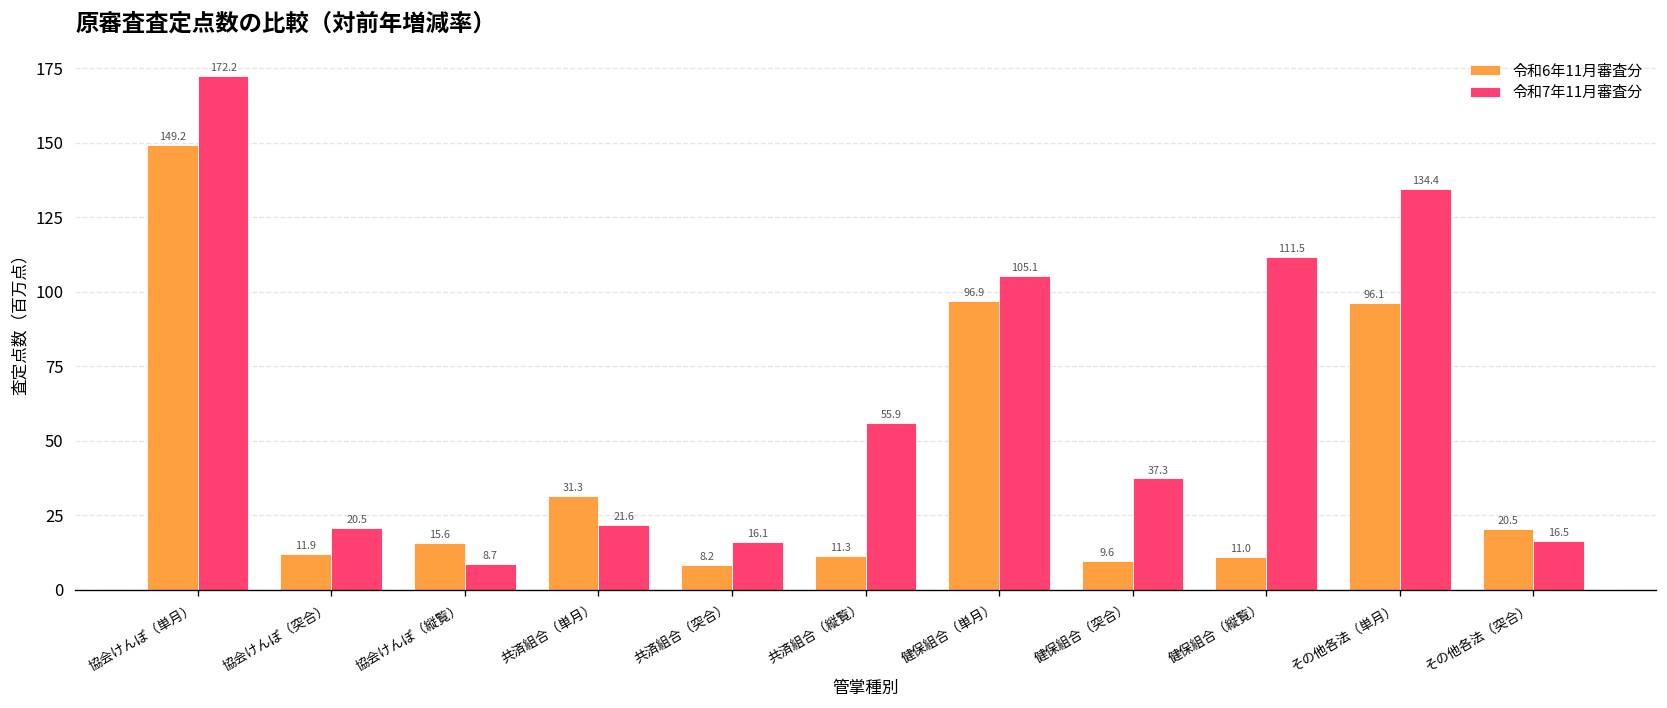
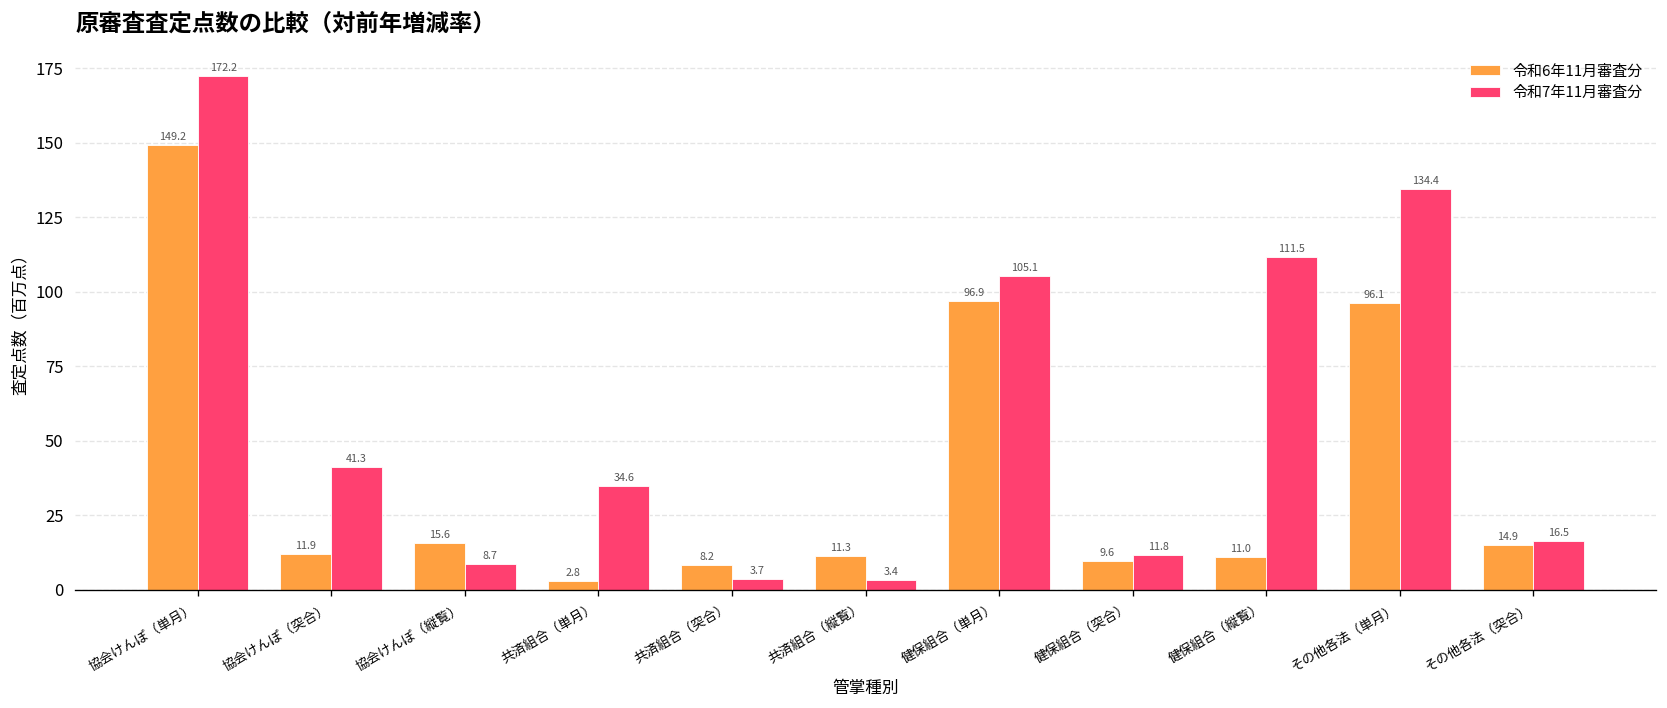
  {
    "令和6年11月審査分": {
      "協会けんぽ（単月）": 149.2,
      "協会けんぽ（突合）": 11.9,
      "協会けんぽ（縦覧）": 15.6,
-     "共済組合（単月）": 31.3,
+     "共済組合（単月）": 2.8,
      "共済組合（突合）": 8.2,
      "共済組合（縦覧）": 11.3,
      "健保組合（単月）": 96.9,
      "健保組合（突合）": 9.6,
      "健保組合（縦覧）": 11.0,
      "その他各法（単月）": 96.1,
-     "その他各法（突合）": 20.5
+     "その他各法（突合）": 14.9
    },
    "令和7年11月審査分": {
      "協会けんぽ（単月）": 172.2,
-     "協会けんぽ（突合）": 20.5,
+     "協会けんぽ（突合）": 41.3,
      "協会けんぽ（縦覧）": 8.7,
-     "共済組合（単月）": 21.6,
-     "共済組合（突合）": 16.1,
-     "共済組合（縦覧）": 55.9,
+     "共済組合（単月）": 34.6,
+     "共済組合（突合）": 3.7,
+     "共済組合（縦覧）": 3.4,
      "健保組合（単月）": 105.1,
-     "健保組合（突合）": 37.3,
+     "健保組合（突合）": 11.8,
      "健保組合（縦覧）": 111.5,
      "その他各法（単月）": 134.4,
      "その他各法（突合）": 16.5
    }
  }
